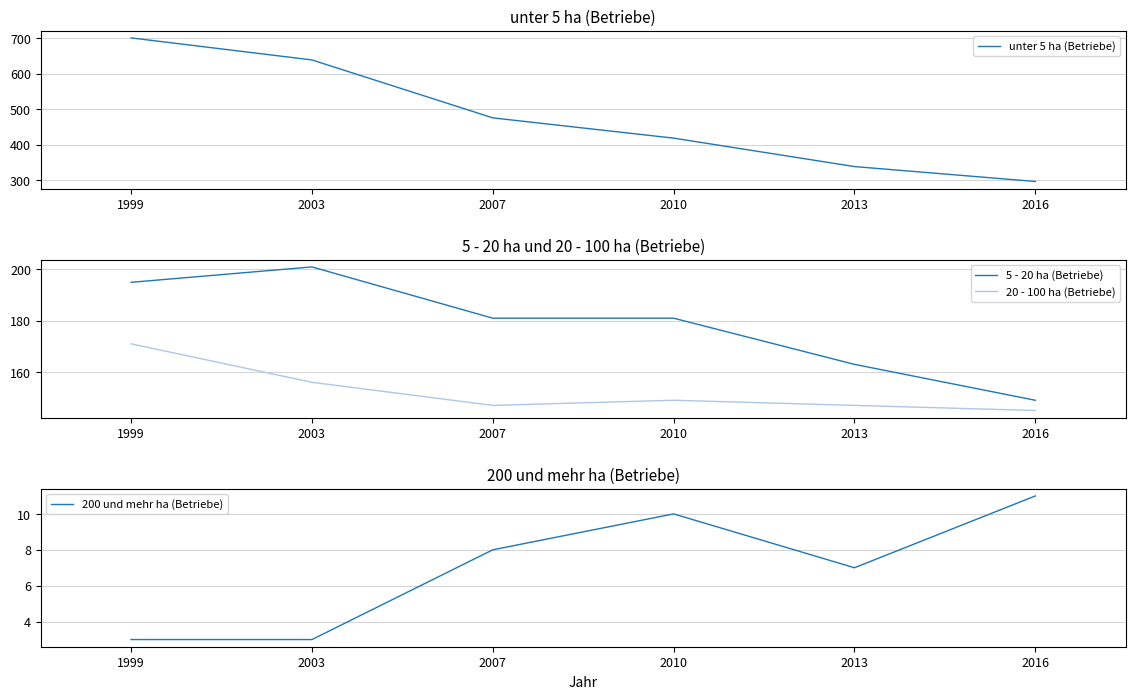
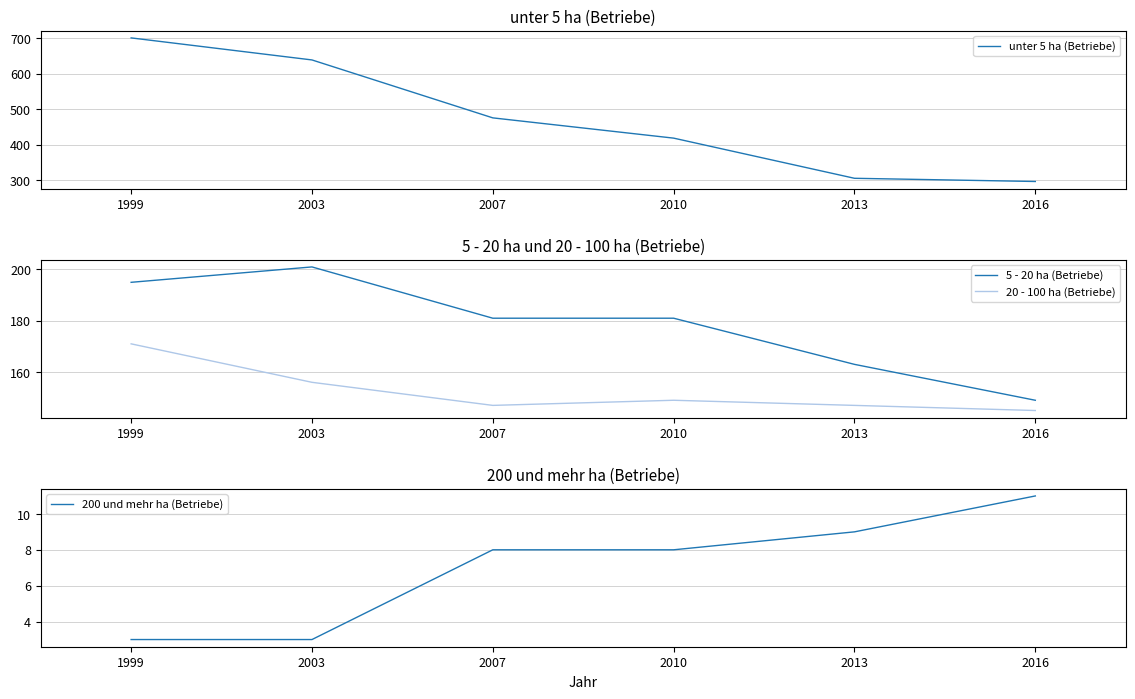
  {
    "unter 5 ha (Betriebe)": {
      "1999": 700,
      "2003": 640,
      "2007": 480,
      "2010": 420,
-     "2013": 340,
+     "2013": 310,
      "2016": 300
    },
    "5 - 20 ha und 20 - 100 ha (Betriebe)": {
      "5 - 20 ha (Betriebe)": {
        "1999": 195,
        "2003": 201,
        "2007": 181,
        "2010": 181,
        "2013": 163,
        "2016": 149
      },
      "20 - 100 ha (Betriebe)": {
        "1999": 171,
        "2003": 156,
        "2007": 147,
        "2010": 149,
        "2013": 147,
        "2016": 145
      }
    },
    "200 und mehr ha (Betriebe)": {
      "1999": 3,
      "2003": 3,
      "2007": 8,
-     "2010": 10,
-     "2013": 7,
+     "2010": 8,
+     "2013": 9,
      "2016": 11
    }
  }
